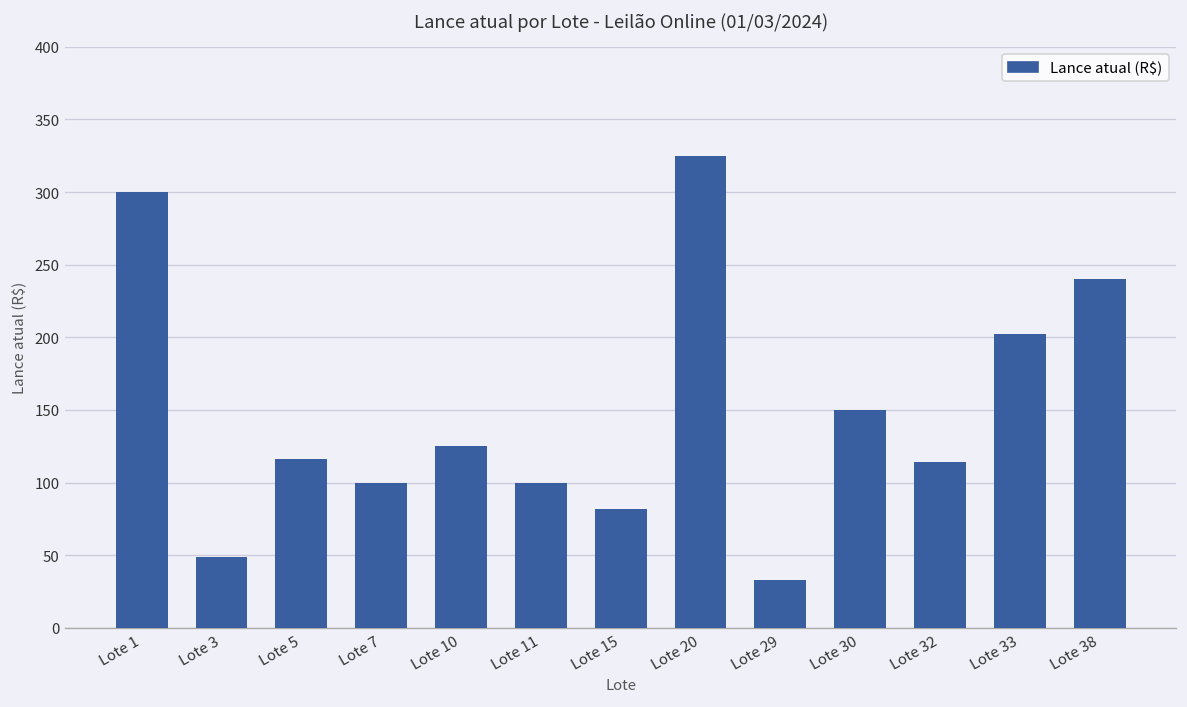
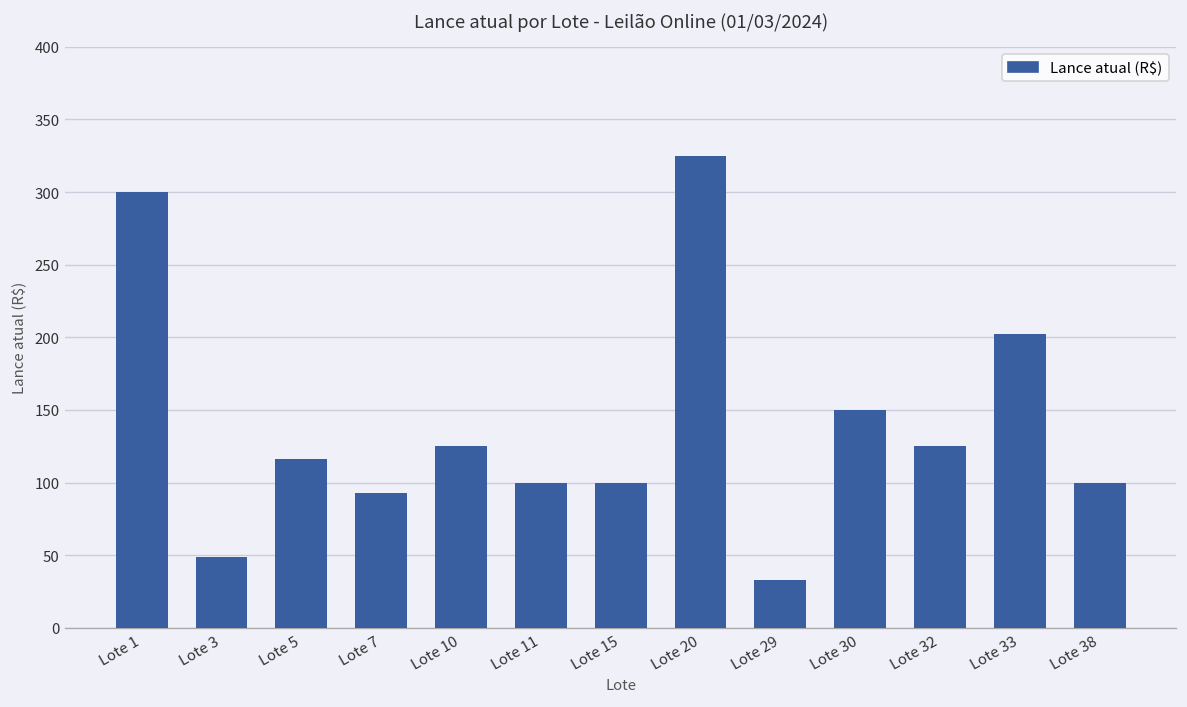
  {
    "Lote 1": 300,
    "Lote 3": 49,
    "Lote 5": 116,
-   "Lote 7": 100,
+   "Lote 7": 93,
    "Lote 10": 125,
    "Lote 11": 100,
-   "Lote 15": 82,
+   "Lote 15": 100,
    "Lote 20": 325,
    "Lote 29": 33,
    "Lote 30": 150,
-   "Lote 32": 114,
+   "Lote 32": 125,
    "Lote 33": 202,
-   "Lote 38": 240
+   "Lote 38": 100
  }
